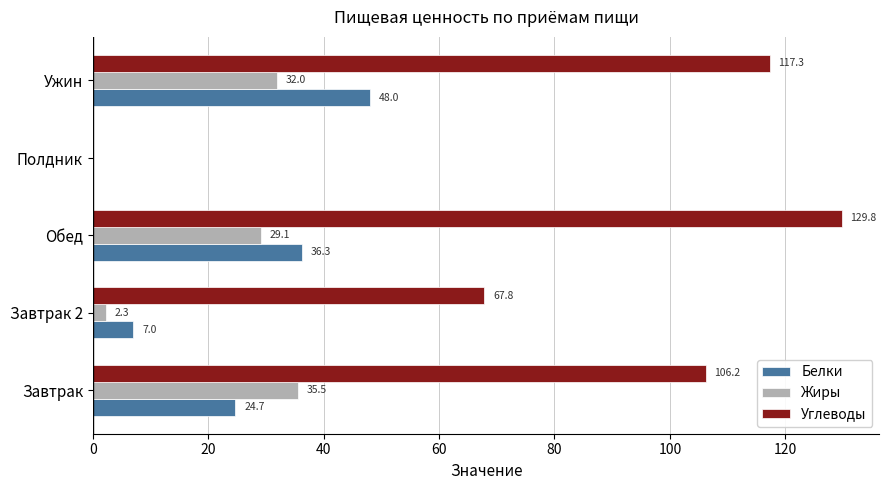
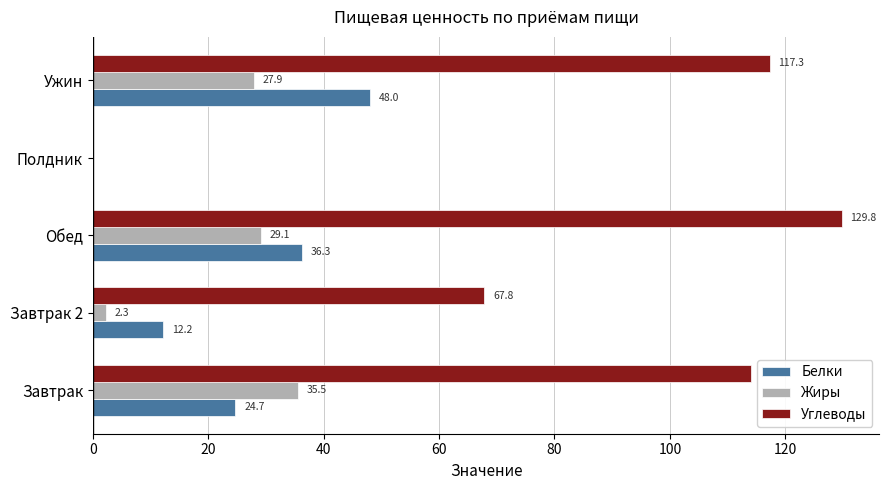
  {
    "Белки": {
      "Ужин": 48.0,
      "Обед": 36.3,
-     "Завтрак 2": 7.0,
+     "Завтрак 2": 12.2,
      "Завтрак": 24.7
    },
    "Жиры": {
-     "Ужин": 32.0,
+     "Ужин": 27.9,
      "Обед": 29.1,
      "Завтрак 2": 2.3,
      "Завтрак": 35.5
    },
    "Углеводы": {
      "Полдник": 0,
-     "Завтрак": 106
+     "Завтрак": 114
    }
  }
